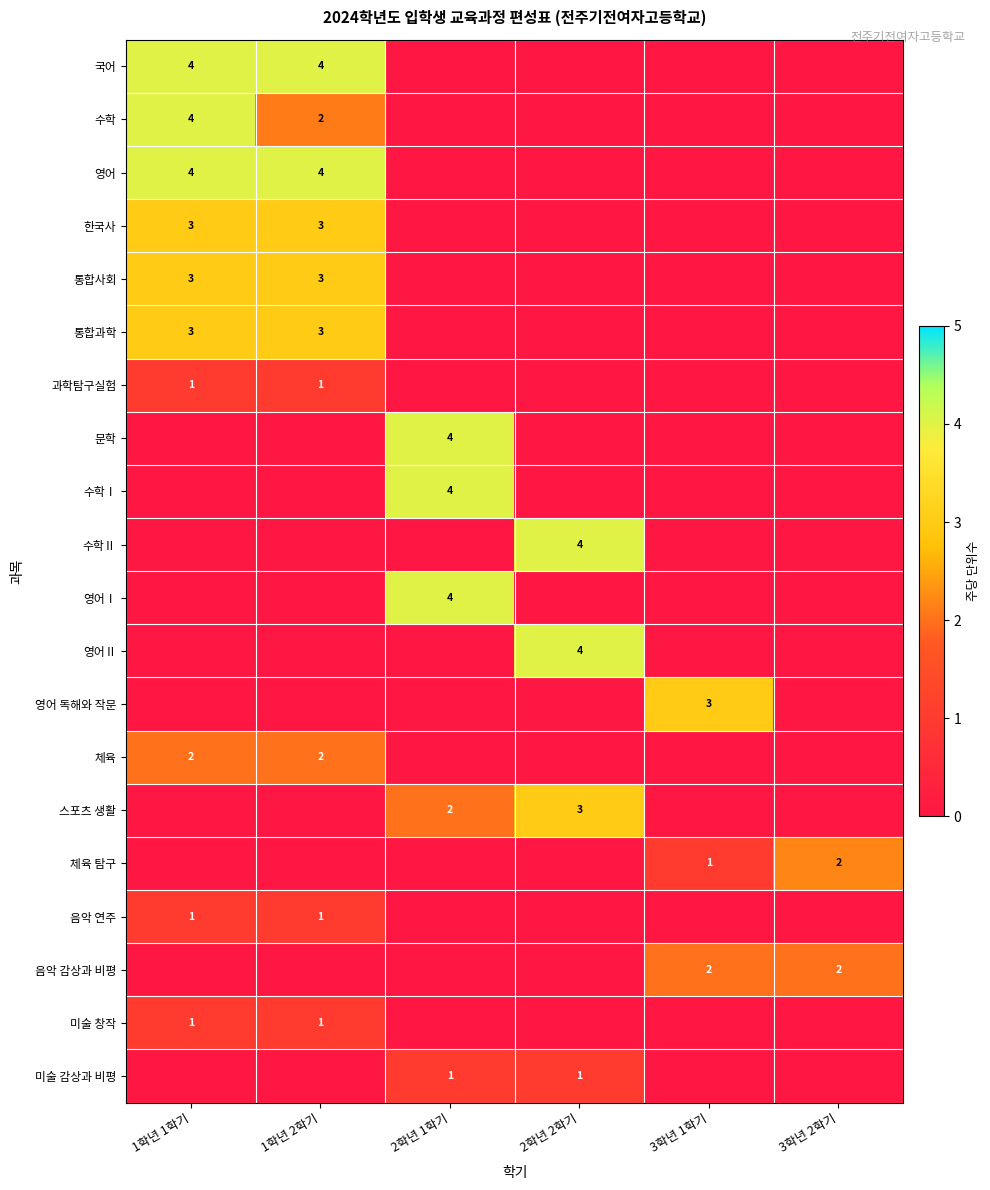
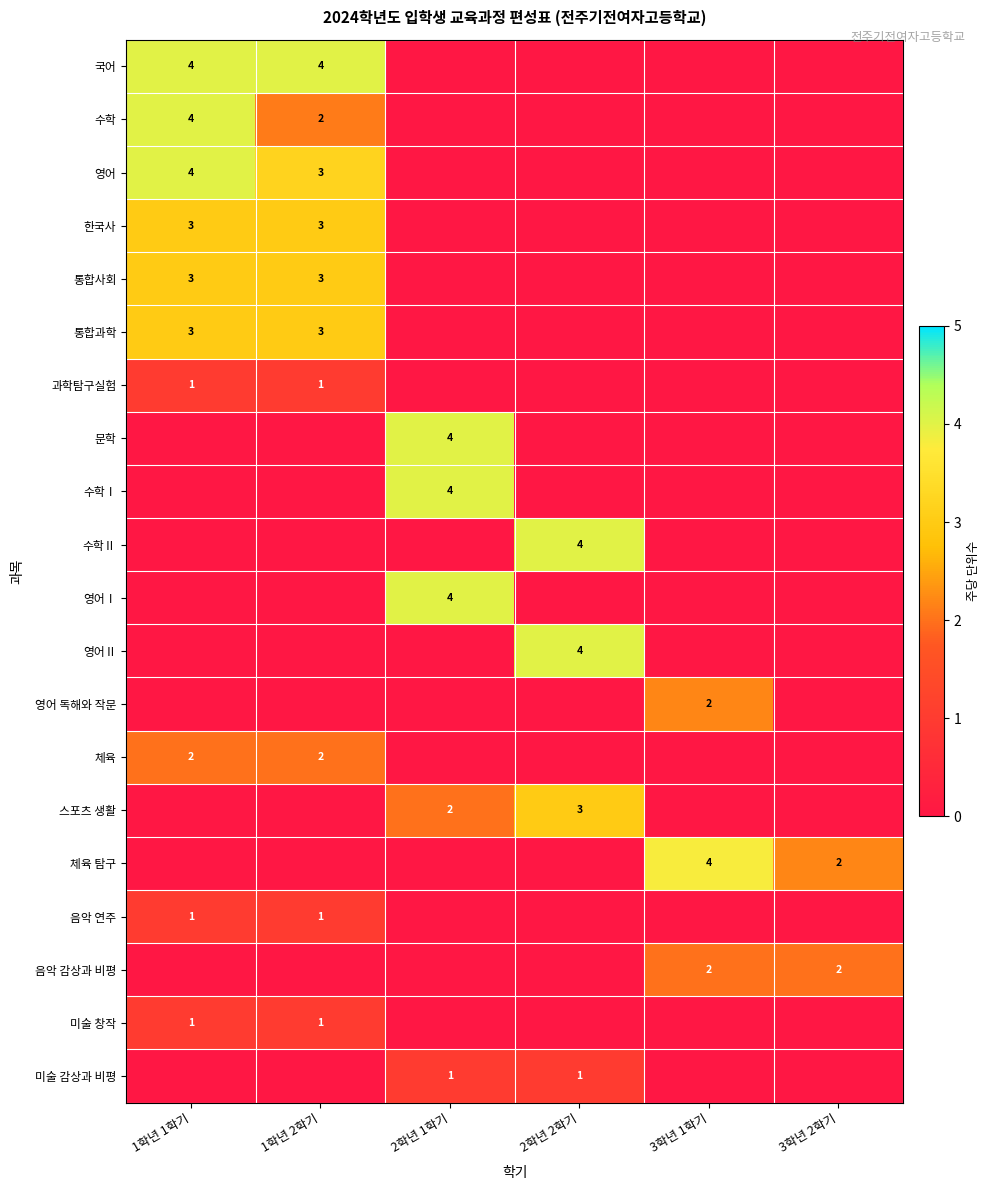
  {
    "국어": {
      "1학년 1학기": 4,
      "1학년 2학기": 4
    },
    "수학": {
      "1학년 1학기": 4,
      "1학년 2학기": 2
    },
    "영어": {
      "1학년 1학기": 4,
-     "1학년 2학기": 4
+     "1학년 2학기": 3
    },
    "한국사": {
      "1학년 1학기": 3,
      "1학년 2학기": 3
    },
    "통합사회": {
      "1학년 1학기": 3,
      "1학년 2학기": 3
    },
    "통합과학": {
      "1학년 1학기": 3,
      "1학년 2학기": 3
    },
    "과학탐구실험": {
      "1학년 1학기": 1,
      "1학년 2학기": 1
    },
    "문학": {
      "2학년 1학기": 4
    },
    "수학Ⅰ": {
      "2학년 1학기": 4
    },
    "수학Ⅱ": {
      "2학년 2학기": 4
    },
    "영어Ⅰ": {
      "2학년 1학기": 4
    },
    "영어Ⅱ": {
      "2학년 2학기": 4
    },
    "영어 독해와 작문": {
-     "3학년 1학기": 3
+     "3학년 1학기": 2
    },
    "체육": {
      "1학년 1학기": 2,
      "1학년 2학기": 2
    },
    "스포츠 생활": {
      "2학년 1학기": 2,
      "2학년 2학기": 3
    },
    "체육 탐구": {
-     "3학년 1학기": 1,
+     "3학년 1학기": 4,
      "3학년 2학기": 2
    },
    "음악 연주": {
      "1학년 1학기": 1,
      "1학년 2학기": 1
    },
    "음악 감상과 비평": {
      "3학년 1학기": 2,
      "3학년 2학기": 2
    },
    "미술 창작": {
      "1학년 1학기": 1,
      "1학년 2학기": 1
    },
    "미술 감상과 비평": {
      "2학년 1학기": 1,
      "2학년 2학기": 1
    }
  }
